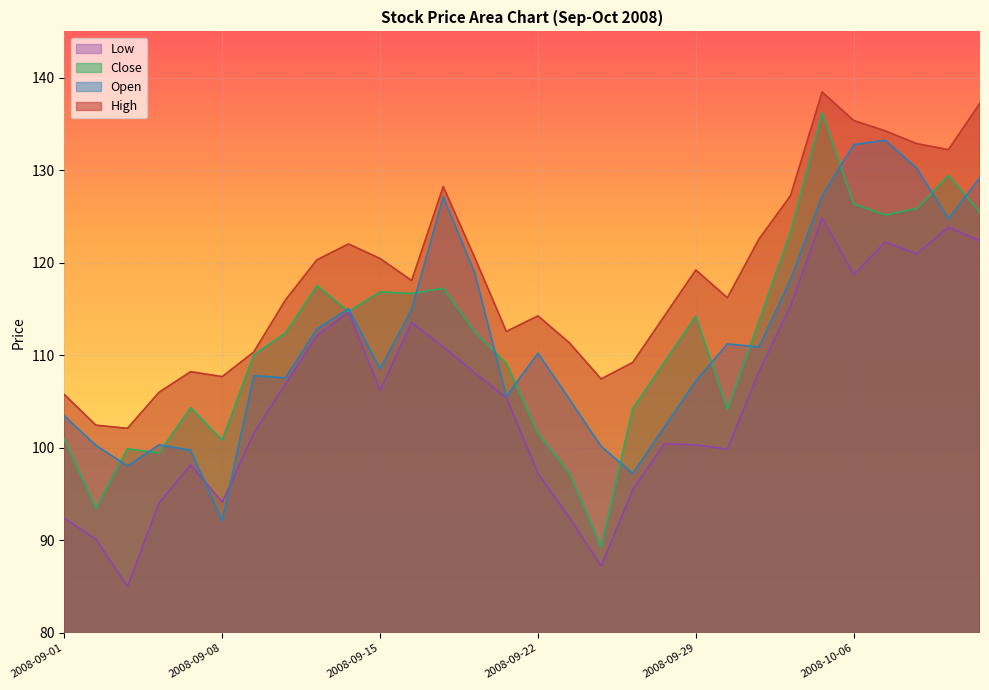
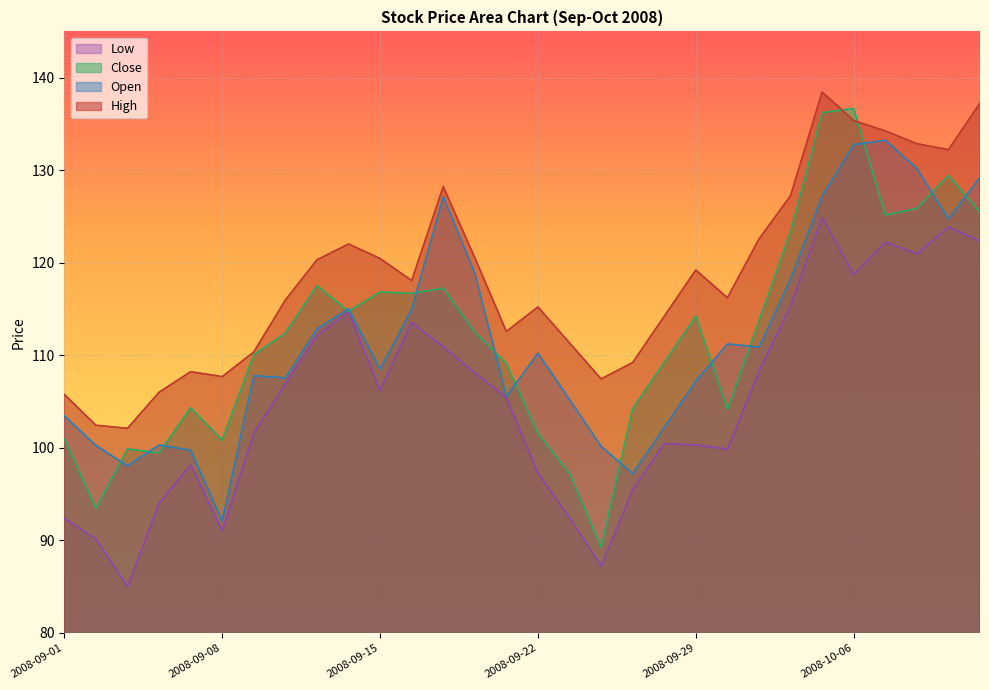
  {
    "Low": {
      "2008-09-01": 92,
-     "2008-09-08": 94,
+     "2008-09-08": 91,
      "2008-09-15": 106,
      "2008-09-22": 97,
      "2008-09-29": 100,
      "2008-10-06": 119
    },
    "Close": {
      "2008-09-01": 101,
      "2008-09-08": 101,
      "2008-09-15": 117,
      "2008-09-22": 102,
      "2008-09-29": 114,
-     "2008-10-06": 126
+     "2008-10-06": 137
    },
    "Open": {
      "2008-09-01": 103,
      "2008-09-08": 92,
      "2008-09-15": 109,
      "2008-09-22": 110,
      "2008-09-29": 107,
      "2008-10-06": 133
    },
    "High": {
      "2008-09-01": 106,
      "2008-09-08": 108,
      "2008-09-15": 120,
-     "2008-09-22": 114,
+     "2008-09-22": 115,
      "2008-09-29": 119,
      "2008-10-06": 135
    }
  }
